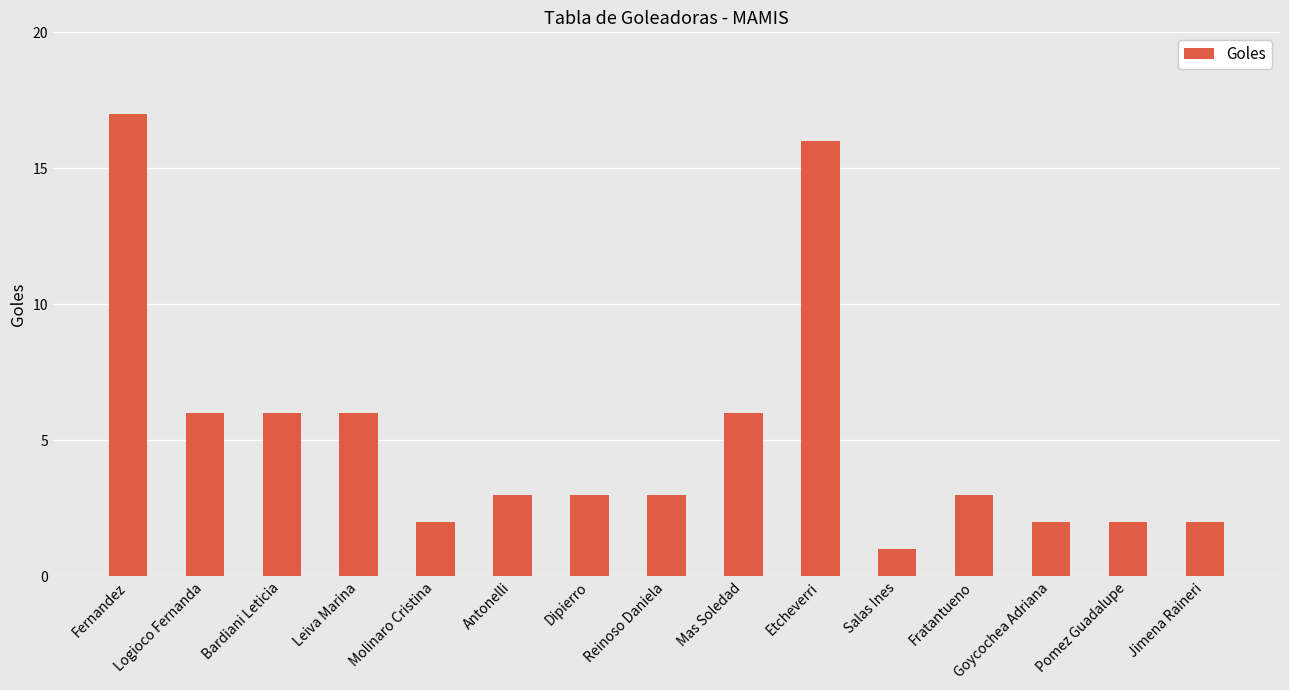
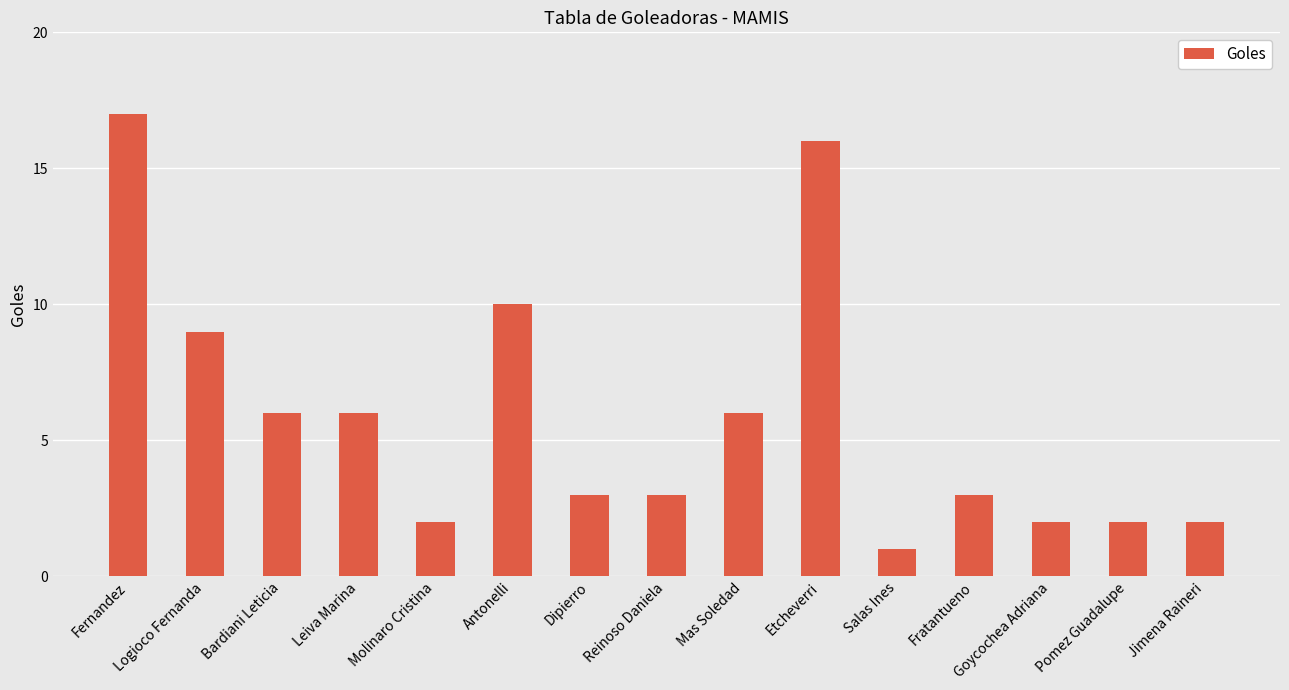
  {
    "Fernandez": 17,
-   "Logioco Fernanda": 6,
+   "Logioco Fernanda": 9,
    "Bardiani Leticia": 6,
    "Leiva Marina": 6,
    "Molinaro Cristina": 2,
-   "Antonelli": 3,
+   "Antonelli": 10,
    "Dipierro": 3,
    "Reinoso Daniela": 3,
    "Mas Soledad": 6,
    "Etcheverri": 16,
    "Salas Ines": 1,
    "Fratantueno": 3,
    "Goycochea Adriana": 2,
    "Pomez Guadalupe": 2,
    "Jimena Raineri": 2
  }
